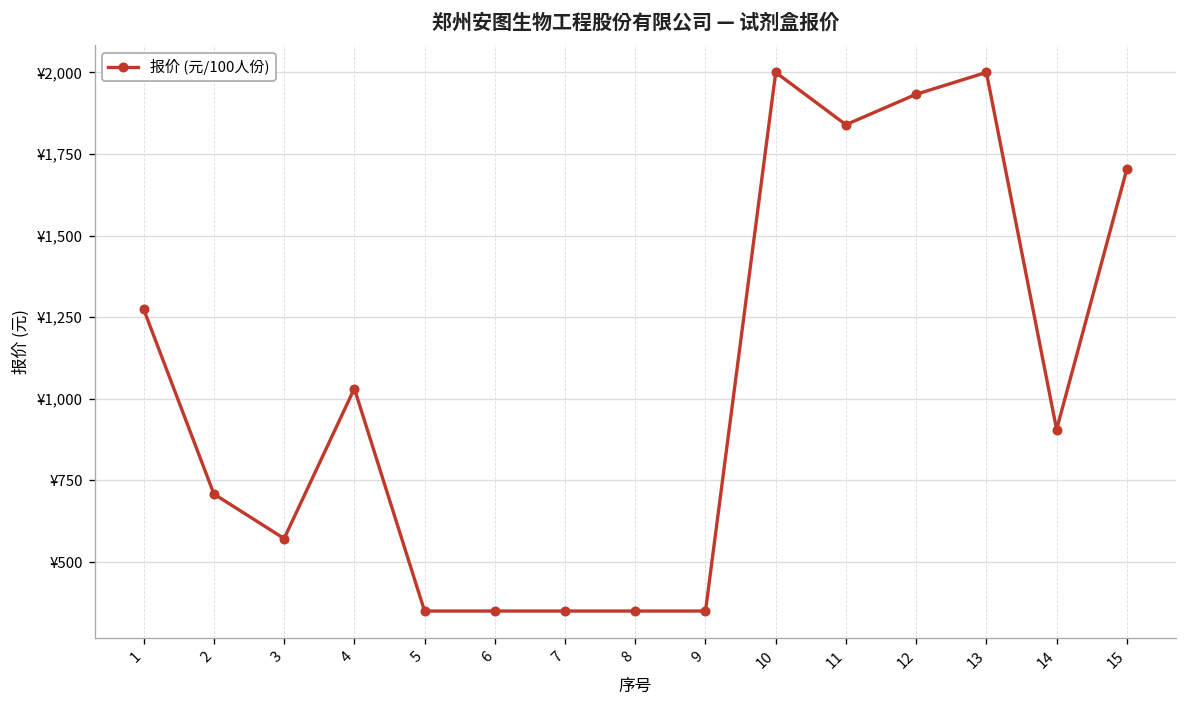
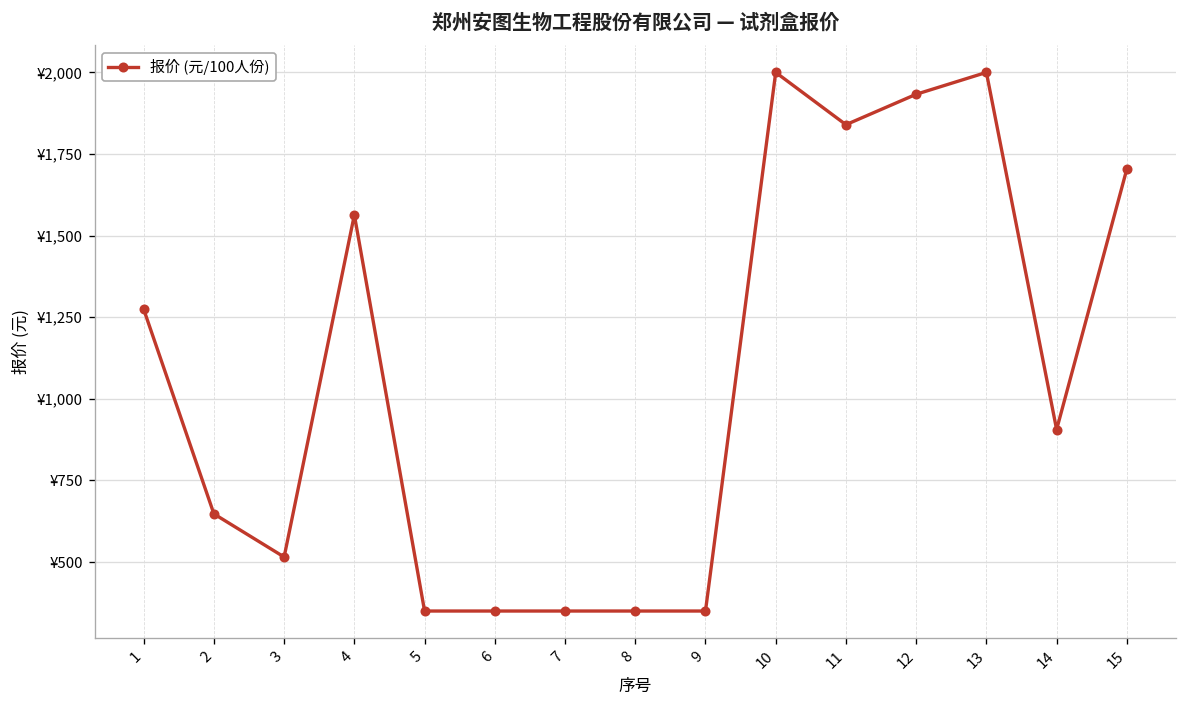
  {
    "1": "¥1,270",
-   "2": "¥710",
-   "3": "¥570",
-   "4": "¥1,030",
+   "2": "¥650",
+   "3": "¥520",
+   "4": "¥1,560",
    "5": "¥350",
    "6": "¥350",
    "7": "¥350",
    "8": "¥350",
    "9": "¥350",
    "10": "¥2,000",
    "11": "¥1,840",
    "12": "¥1,930",
    "13": "¥2,000",
    "14": "¥910",
    "15": "¥1,700"
  }
